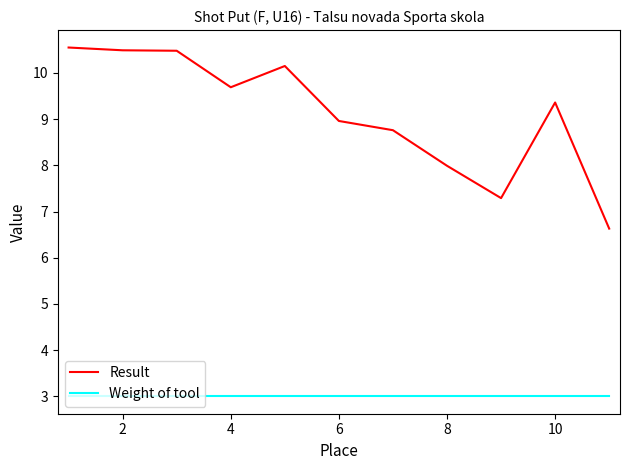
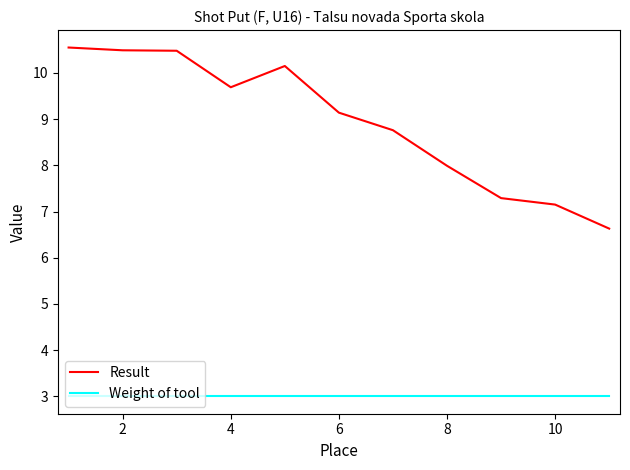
  {
    "Result": {
      "2": 10.5,
      "4": 9.7,
-     "6": 9.0,
+     "6": 9.1,
      "8": 8.0,
-     "10": 9.4
+     "10": 7.2
    },
    "Weight of tool": {
      "4": 3.0,
      "6": 3.0,
      "8": 3.0,
      "10": 3.0
    }
  }
